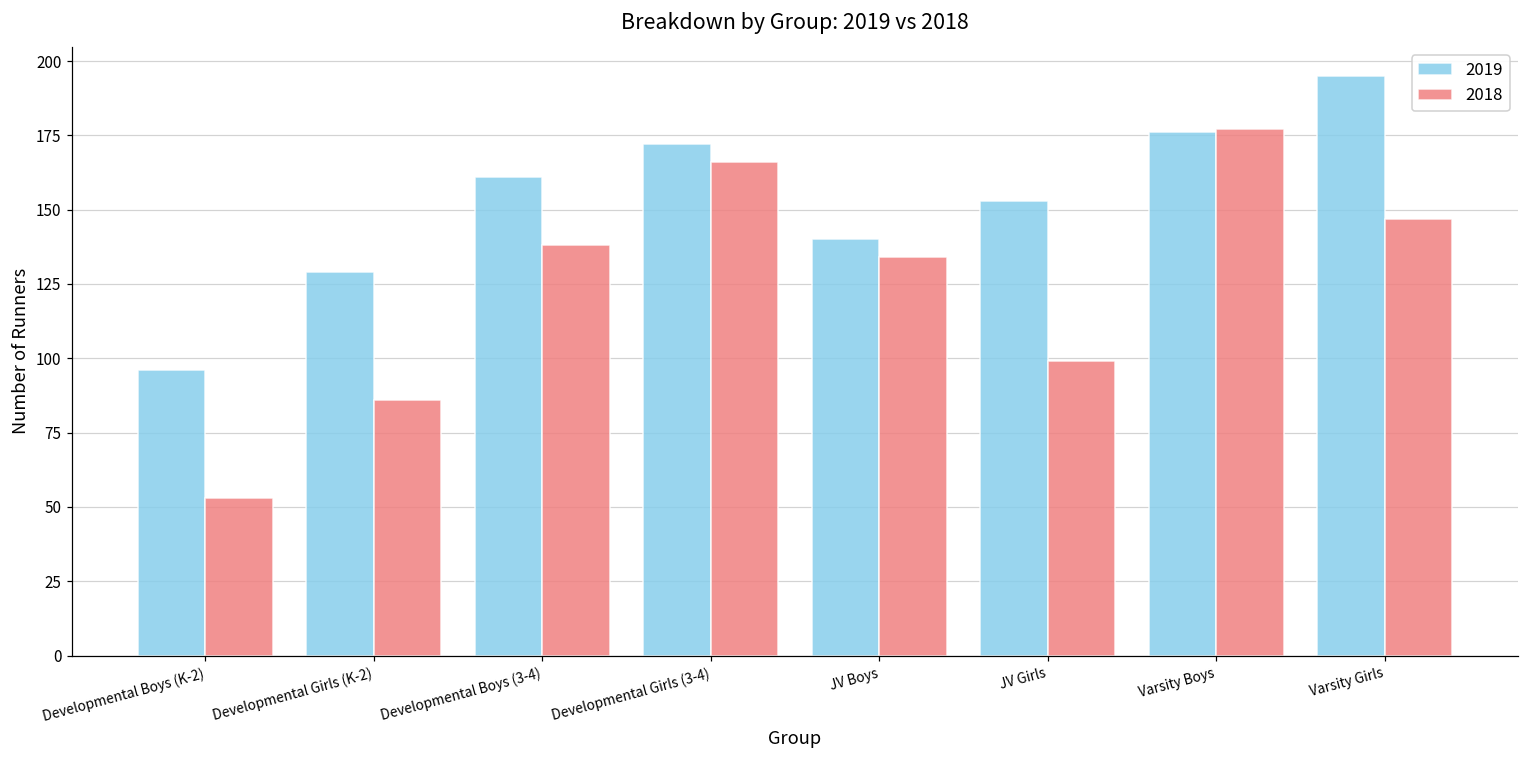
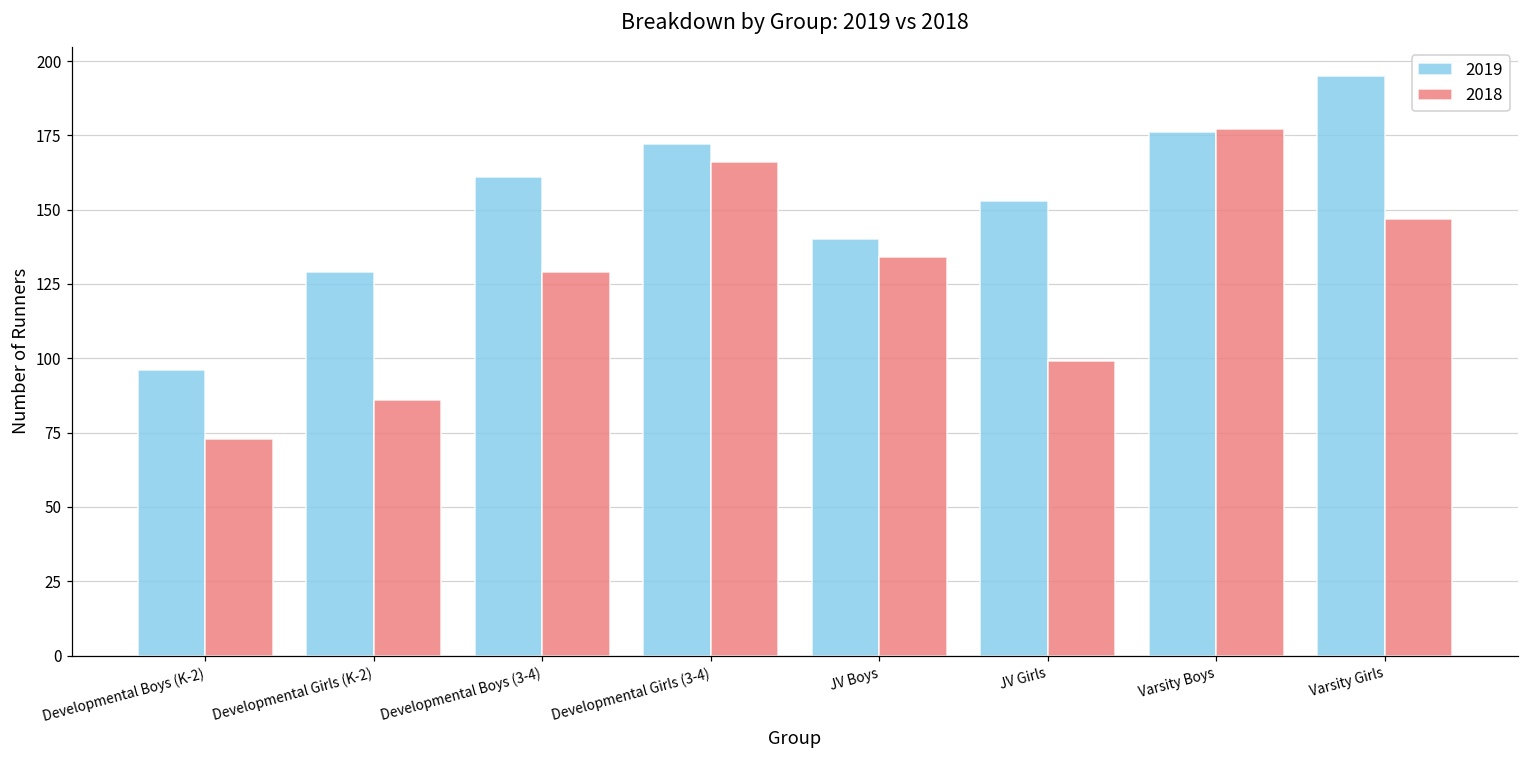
  {
    "2019": {
      "Developmental Boys (K-2)": 96,
      "Developmental Girls (K-2)": 129,
      "Developmental Boys (3-4)": 161,
      "Developmental Girls (3-4)": 172,
      "JV Boys": 140,
      "JV Girls": 153,
      "Varsity Boys": 176,
      "Varsity Girls": 195
    },
    "2018": {
-     "Developmental Boys (K-2)": 53,
+     "Developmental Boys (K-2)": 73,
      "Developmental Girls (K-2)": 86,
-     "Developmental Boys (3-4)": 138,
+     "Developmental Boys (3-4)": 129,
      "Developmental Girls (3-4)": 166,
      "JV Boys": 134,
      "JV Girls": 99,
      "Varsity Boys": 177,
      "Varsity Girls": 147
    }
  }
